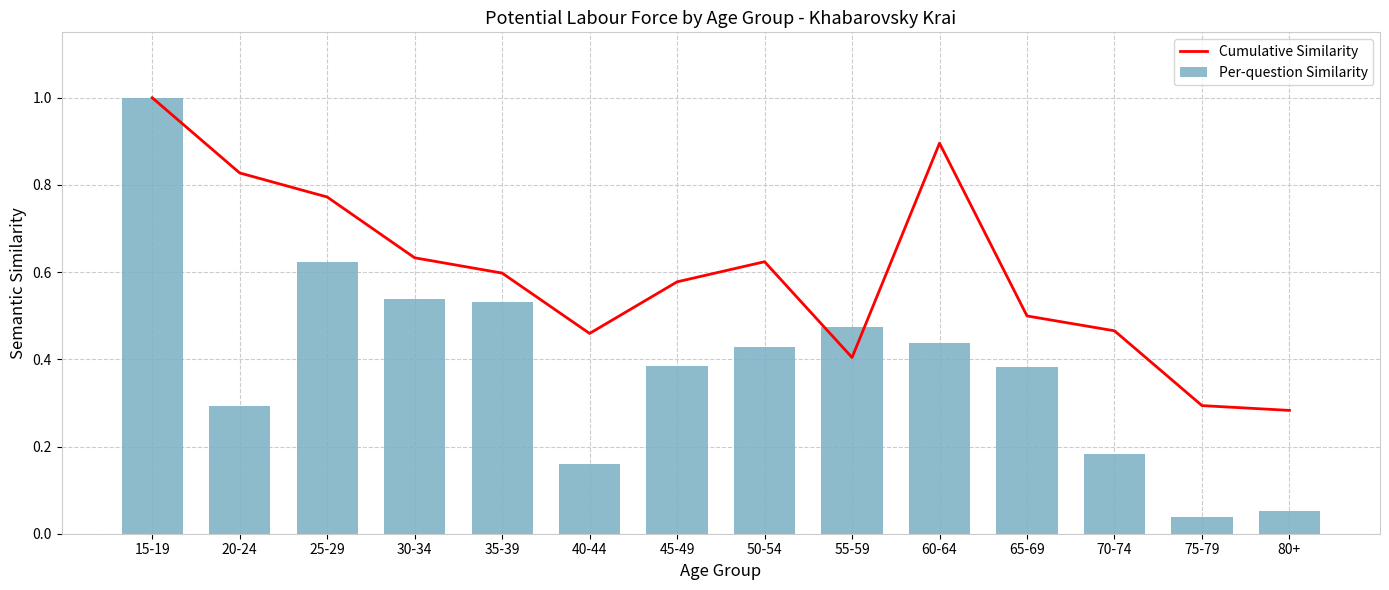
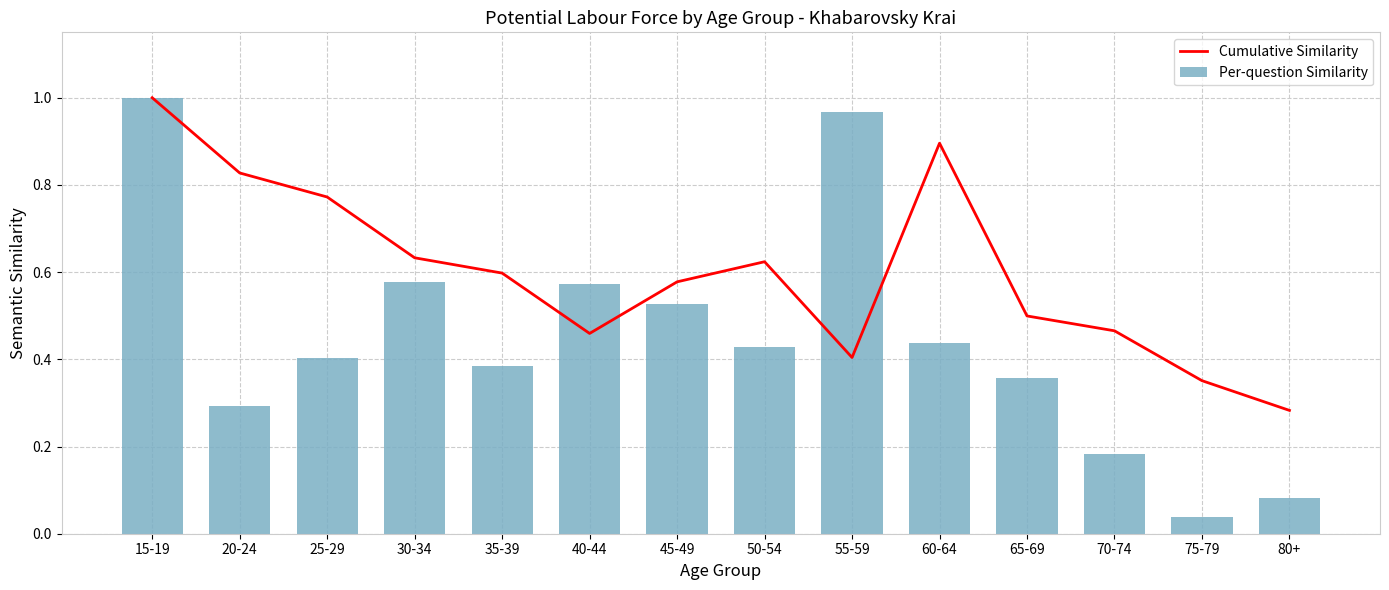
  {
    "Cumulative Similarity": {
      "15-19": 1.00,
      "20-24": 0.83,
      "25-29": 0.77,
      "30-34": 0.63,
      "35-39": 0.60,
      "40-44": 0.46,
      "45-49": 0.58,
      "50-54": 0.62,
      "55-59": 0.40,
      "60-64": 0.90,
      "65-69": 0.50,
      "70-74": 0.47,
-     "75-79": 0.29,
+     "75-79": 0.35,
      "80+": 0.28
    },
    "Per-question Similarity": {
      "15-19": 1.00,
      "20-24": 0.29,
-     "25-29": 0.62,
-     "30-34": 0.54,
-     "35-39": 0.53,
-     "40-44": 0.16,
-     "45-49": 0.38,
+     "25-29": 0.40,
+     "30-34": 0.58,
+     "35-39": 0.38,
+     "40-44": 0.57,
+     "45-49": 0.53,
      "50-54": 0.43,
-     "55-59": 0.47,
+     "55-59": 0.97,
      "60-64": 0.44,
-     "65-69": 0.38,
+     "65-69": 0.36,
      "70-74": 0.18,
      "75-79": 0.04,
-     "80+": 0.05
+     "80+": 0.08
    }
  }
